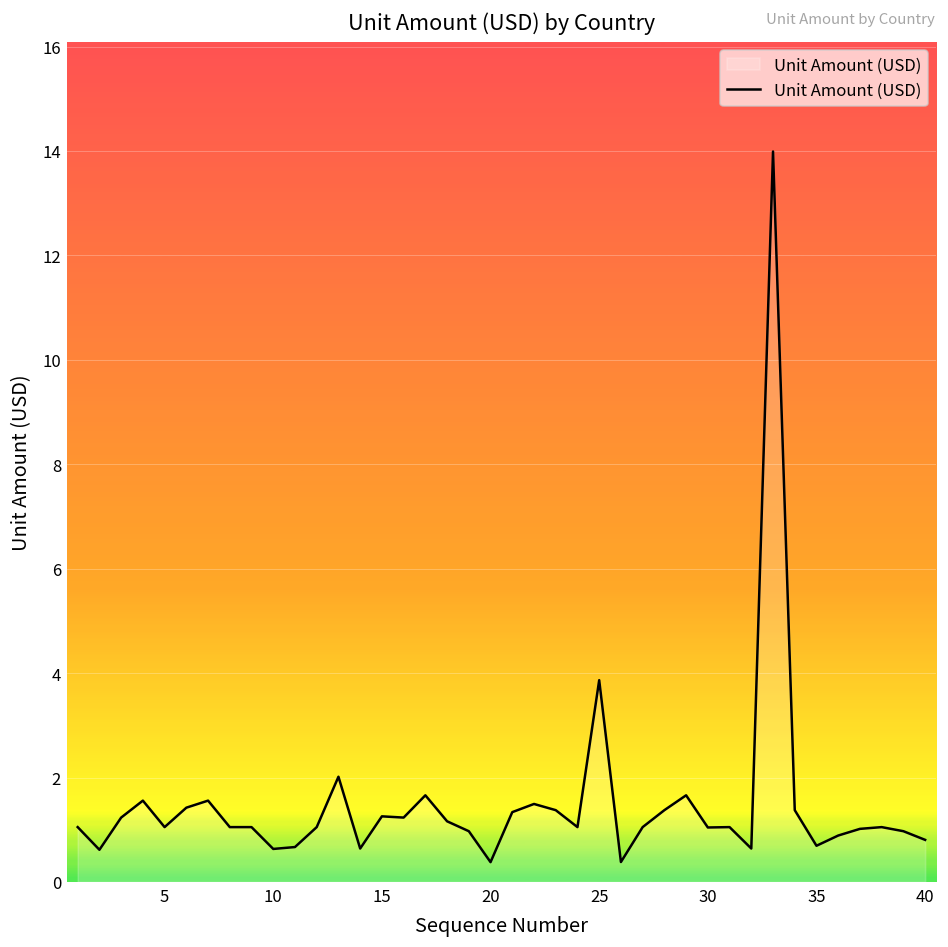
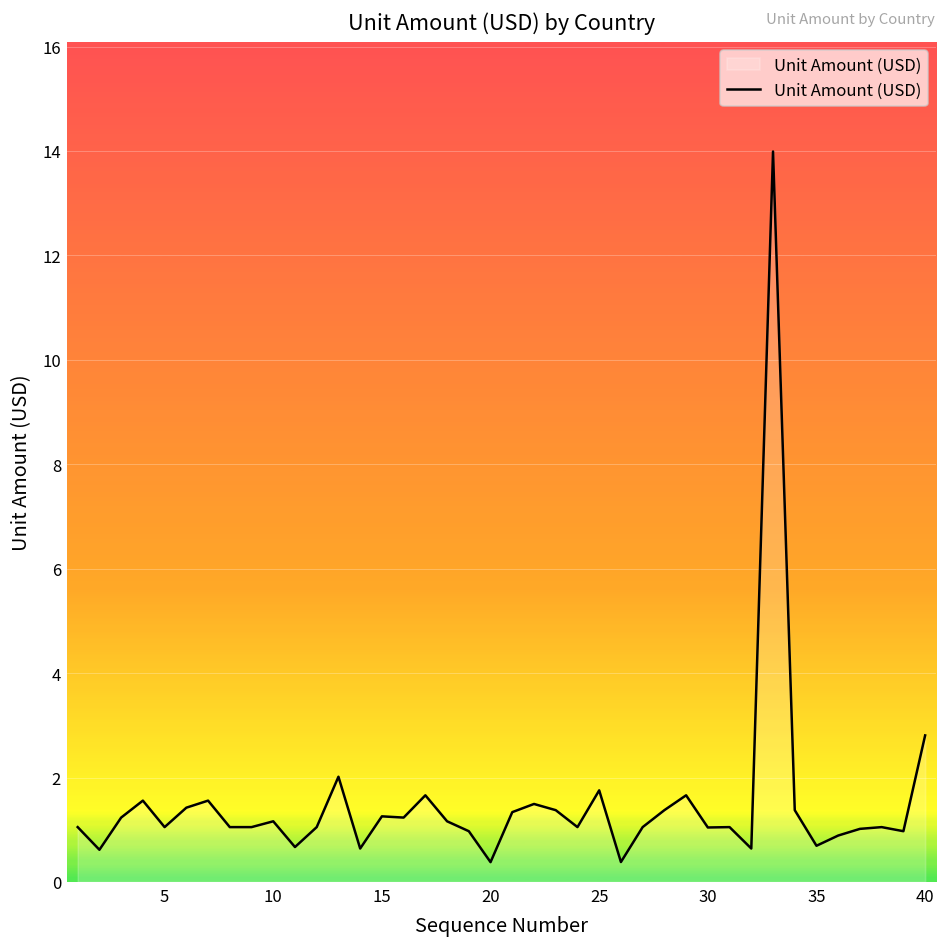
  {
    "5": 1.1,
-   "10": 0.6,
+   "10": 1.2,
    "15": 1.3,
    "20": 0.4,
-   "25": 3.9,
+   "25": 1.8,
    "30": 1.0,
    "35": 0.7,
-   "40": 0.8
+   "40": 2.8
  }
